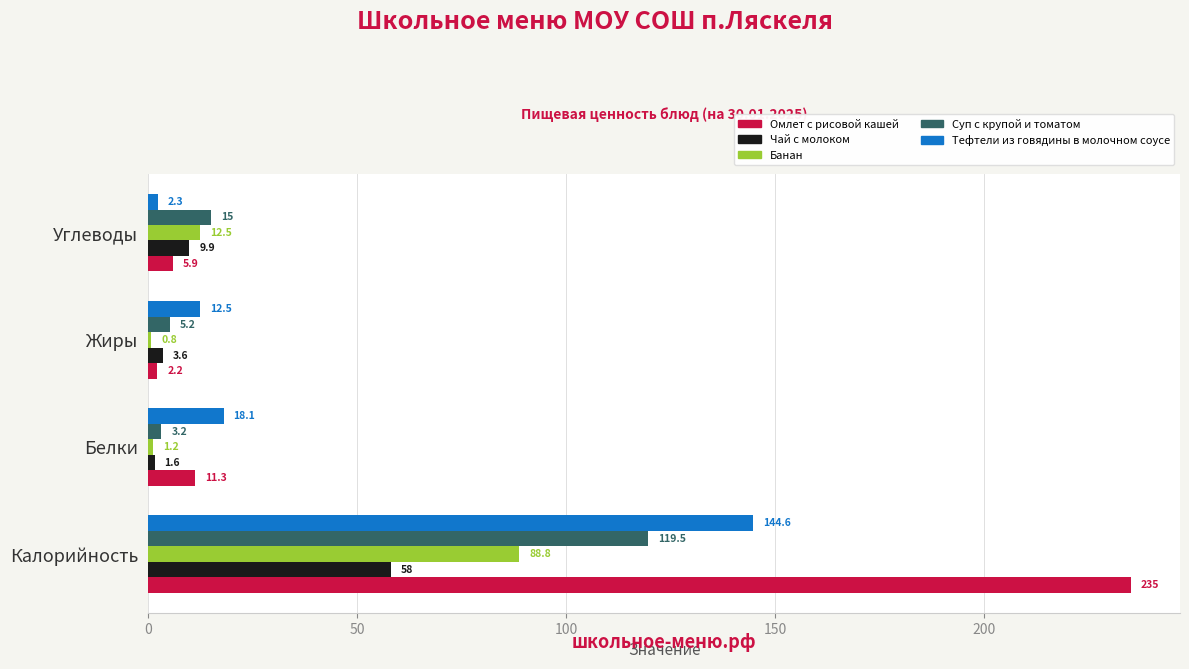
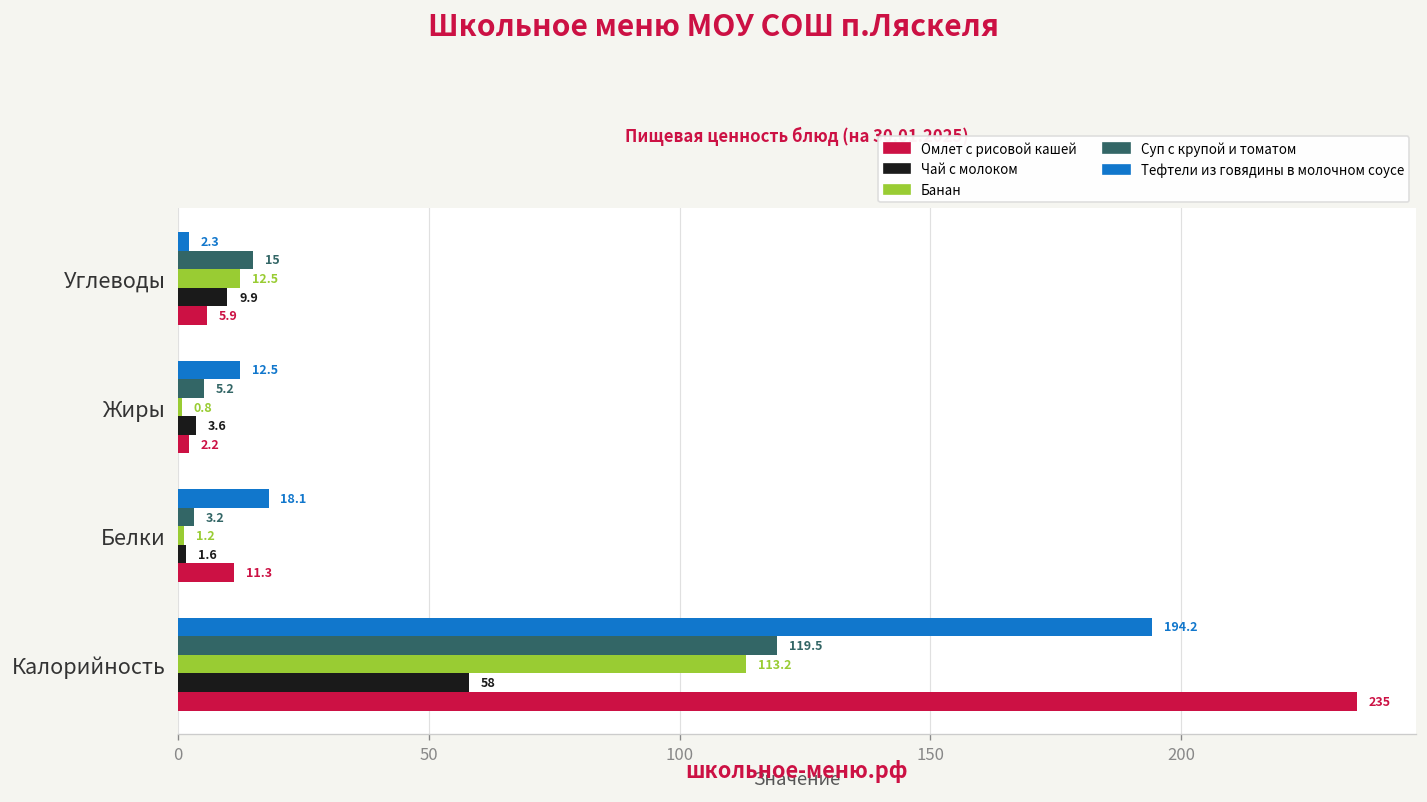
  {
    "Омлет с рисовой кашей": {
      "Углеводы": 5.9,
      "Жиры": 2.2,
      "Белки": 11.3,
      "Калорийность": 235
    },
    "Чай с молоком": {
      "Углеводы": 9.9,
      "Жиры": 3.6,
      "Белки": 1.6,
      "Калорийность": 58
    },
    "Банан": {
      "Углеводы": 12.5,
      "Жиры": 0.8,
      "Белки": 1.2,
-     "Калорийность": 88.8
+     "Калорийность": 113.2
    },
    "Суп с крупой и томатом": {
      "Углеводы": 15,
      "Жиры": 5.2,
      "Белки": 3.2,
      "Калорийность": 119.5
    },
    "Тефтели из говядины в молочном соусе": {
      "Углеводы": 2.3,
      "Жиры": 12.5,
      "Белки": 18.1,
-     "Калорийность": 144.6
+     "Калорийность": 194.2
    }
  }
